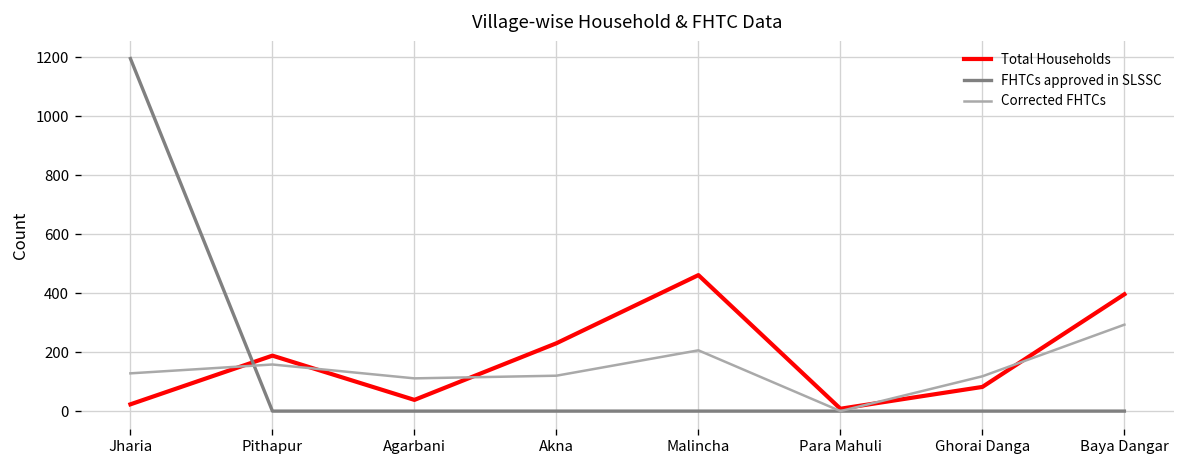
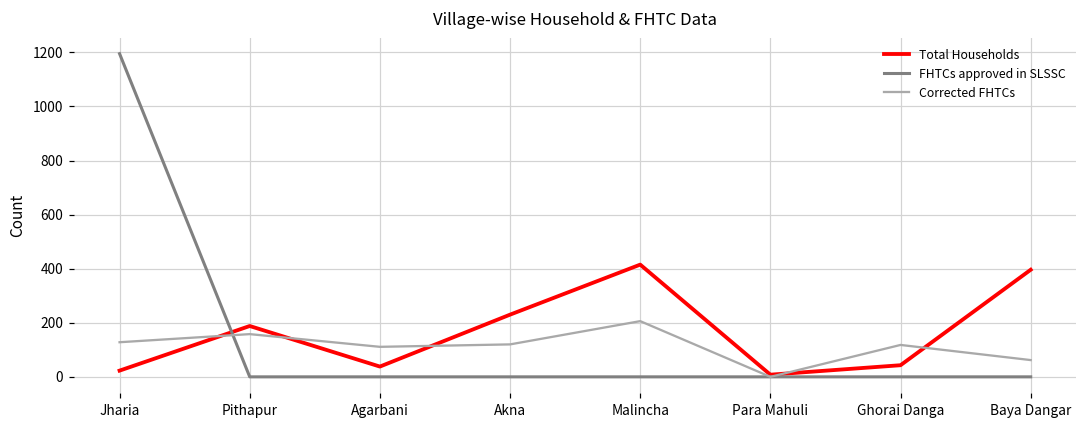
  {
    "Total Households": {
      "Jharia": 20,
      "Pithapur": 190,
      "Agarbani": 40,
      "Akna": 230,
-     "Malincha": 460,
-     "Ghorai Danga": 80,
+     "Malincha": 420,
+     "Ghorai Danga": 40,
      "Baya Dangar": 400
    },
    "FHTCs approved in SLSSC": {
      "Jharia": 1200,
      "Pithapur": 0,
      "Agarbani": 0,
      "Akna": 0,
      "Malincha": 0,
      "Ghorai Danga": 0,
      "Baya Dangar": 0
    },
    "Corrected FHTCs": {
      "Jharia": 130,
      "Pithapur": 160,
      "Agarbani": 110,
      "Akna": 120,
      "Malincha": 210,
      "Ghorai Danga": 120,
-     "Baya Dangar": 290
+     "Baya Dangar": 60
    }
  }
